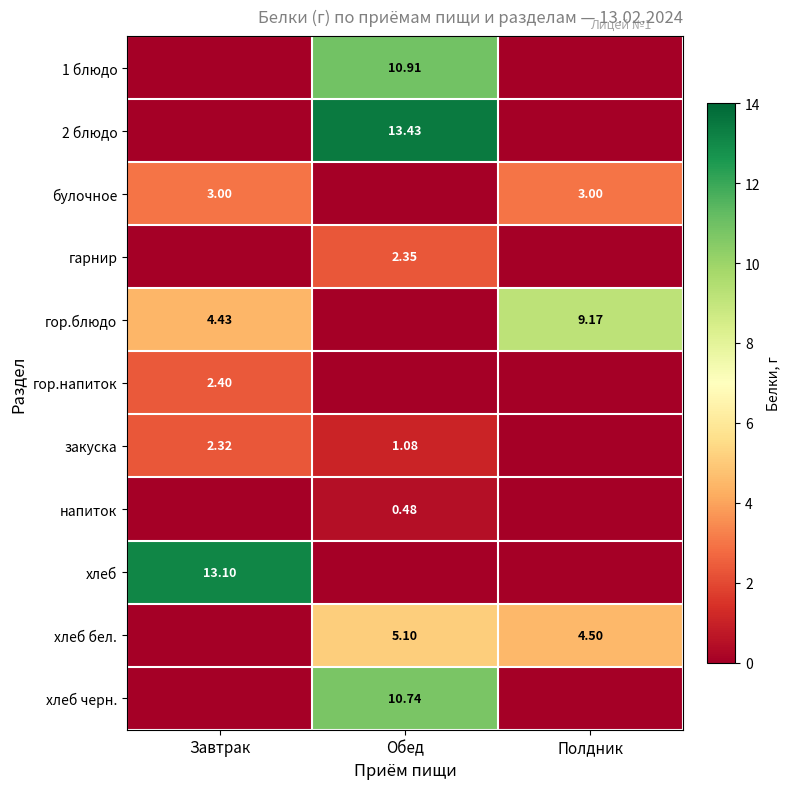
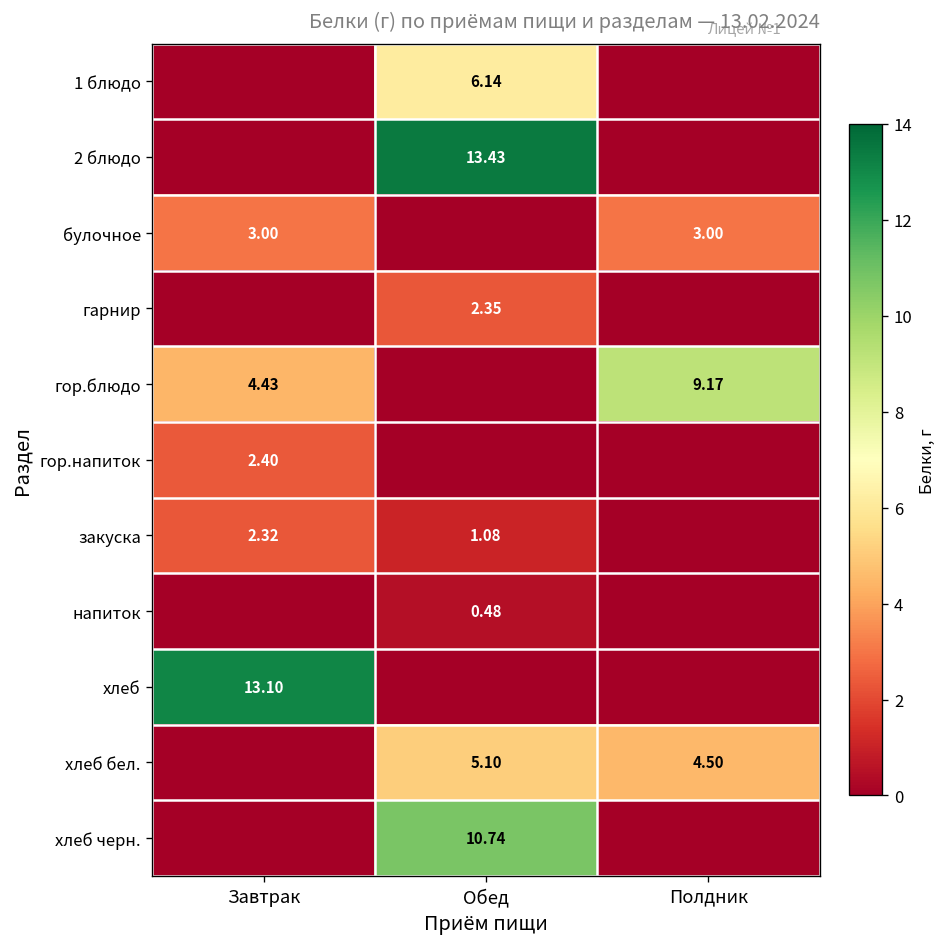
  {
    "1 блюдо": {
-     "Обед": 10.91
+     "Обед": 6.14
    },
    "2 блюдо": {
      "Обед": 13.43
    },
    "булочное": {
      "Завтрак": 3.00,
      "Полдник": 3.00
    },
    "гарнир": {
      "Обед": 2.35
    },
    "гор.блюдо": {
      "Завтрак": 4.43,
      "Полдник": 9.17
    },
    "гор.напиток": {
      "Завтрак": 2.40
    },
    "закуска": {
      "Завтрак": 2.32,
      "Обед": 1.08
    },
    "напиток": {
      "Обед": 0.48
    },
    "хлеб": {
      "Завтрак": 13.10
    },
    "хлеб бел.": {
      "Обед": 5.10,
      "Полдник": 4.50
    },
    "хлеб черн.": {
      "Обед": 10.74
    }
  }
